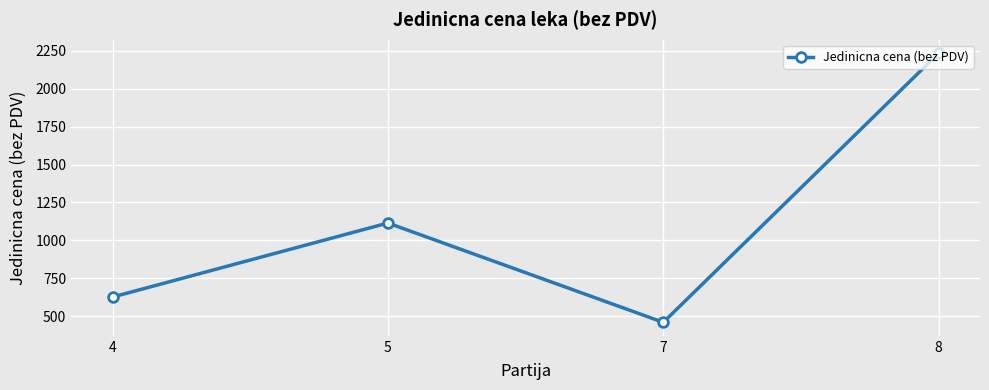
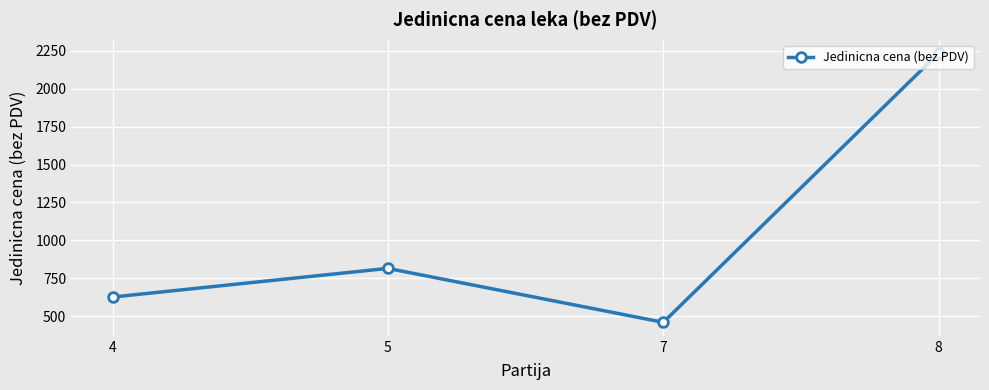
  {
    "4": 630,
-   "5": 1110,
+   "5": 810,
    "7": 460
  }
